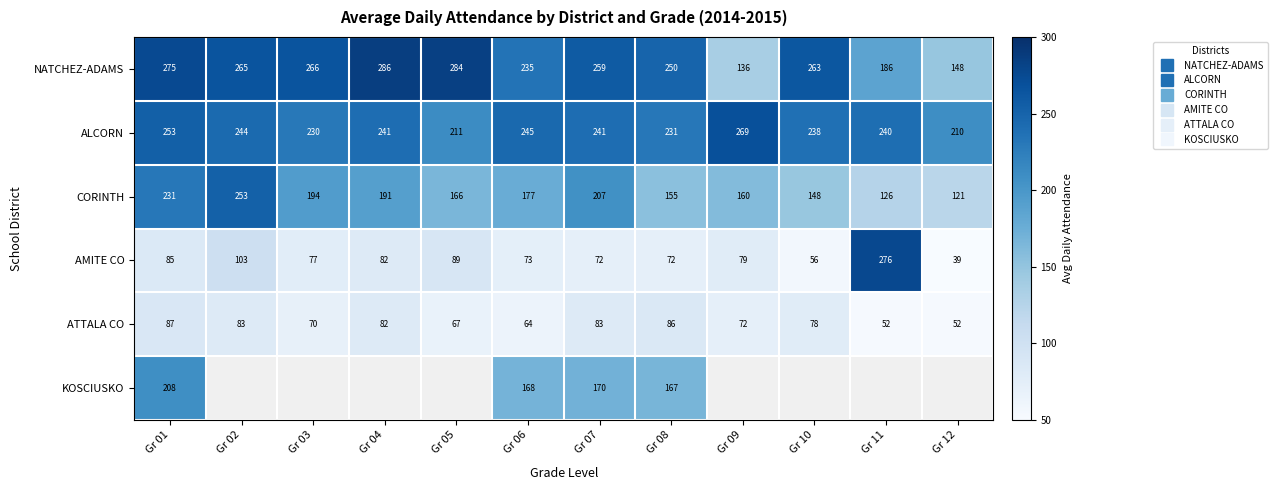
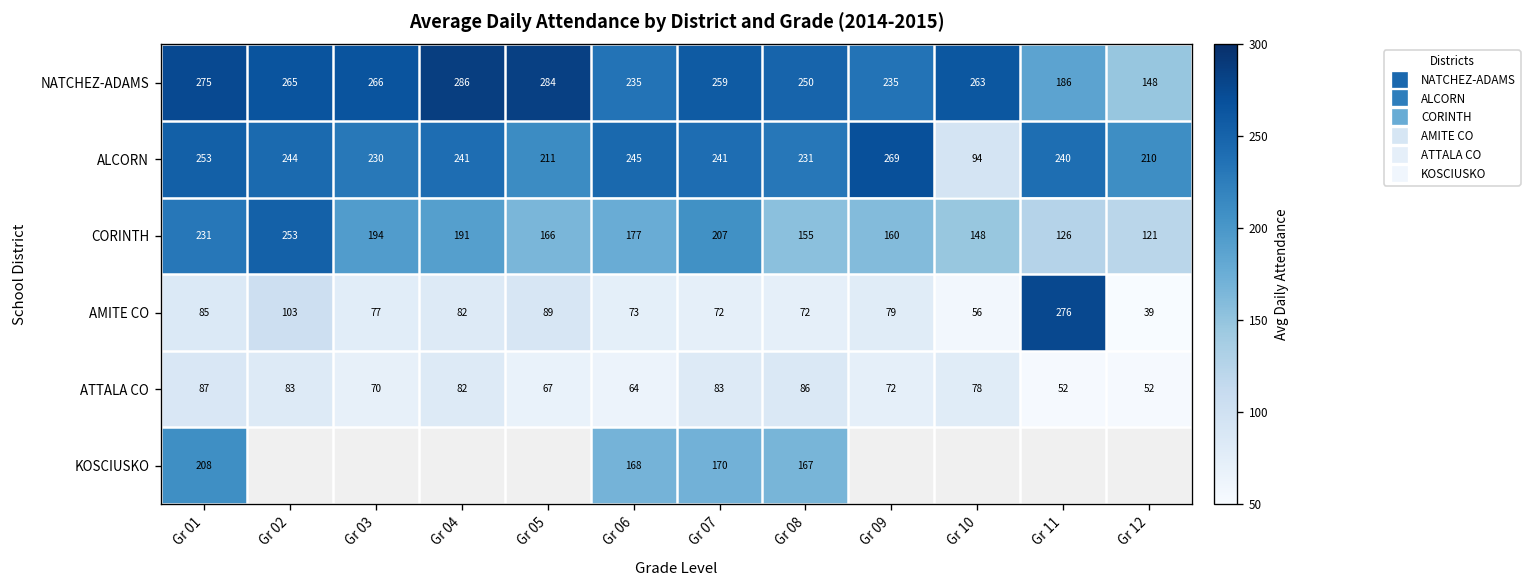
  {
    "NATCHEZ-ADAMS": {
      "Gr 01": 275,
      "Gr 02": 265,
      "Gr 03": 266,
      "Gr 04": 286,
      "Gr 05": 284,
      "Gr 06": 235,
      "Gr 07": 259,
      "Gr 08": 250,
-     "Gr 09": 136,
+     "Gr 09": 235,
      "Gr 10": 263,
      "Gr 11": 186,
      "Gr 12": 148
    },
    "ALCORN": {
      "Gr 01": 253,
      "Gr 02": 244,
      "Gr 03": 230,
      "Gr 04": 241,
      "Gr 05": 211,
      "Gr 06": 245,
      "Gr 07": 241,
      "Gr 08": 231,
      "Gr 09": 269,
-     "Gr 10": 238,
+     "Gr 10": 94,
      "Gr 11": 240,
      "Gr 12": 210
    },
    "CORINTH": {
      "Gr 01": 231,
      "Gr 02": 253,
      "Gr 03": 194,
      "Gr 04": 191,
      "Gr 05": 166,
      "Gr 06": 177,
      "Gr 07": 207,
      "Gr 08": 155,
      "Gr 09": 160,
      "Gr 10": 148,
      "Gr 11": 126,
      "Gr 12": 121
    },
    "AMITE CO": {
      "Gr 01": 85,
      "Gr 02": 103,
      "Gr 03": 77,
      "Gr 04": 82,
      "Gr 05": 89,
      "Gr 06": 73,
      "Gr 07": 72,
      "Gr 08": 72,
      "Gr 09": 79,
      "Gr 10": 56,
      "Gr 11": 276,
      "Gr 12": 39
    },
    "ATTALA CO": {
      "Gr 01": 87,
      "Gr 02": 83,
      "Gr 03": 70,
      "Gr 04": 82,
      "Gr 05": 67,
      "Gr 06": 64,
      "Gr 07": 83,
      "Gr 08": 86,
      "Gr 09": 72,
      "Gr 10": 78,
      "Gr 11": 52,
      "Gr 12": 52
    },
    "KOSCIUSKO": {
      "Gr 01": 208,
      "Gr 06": 168,
      "Gr 07": 170,
      "Gr 08": 167
    }
  }
